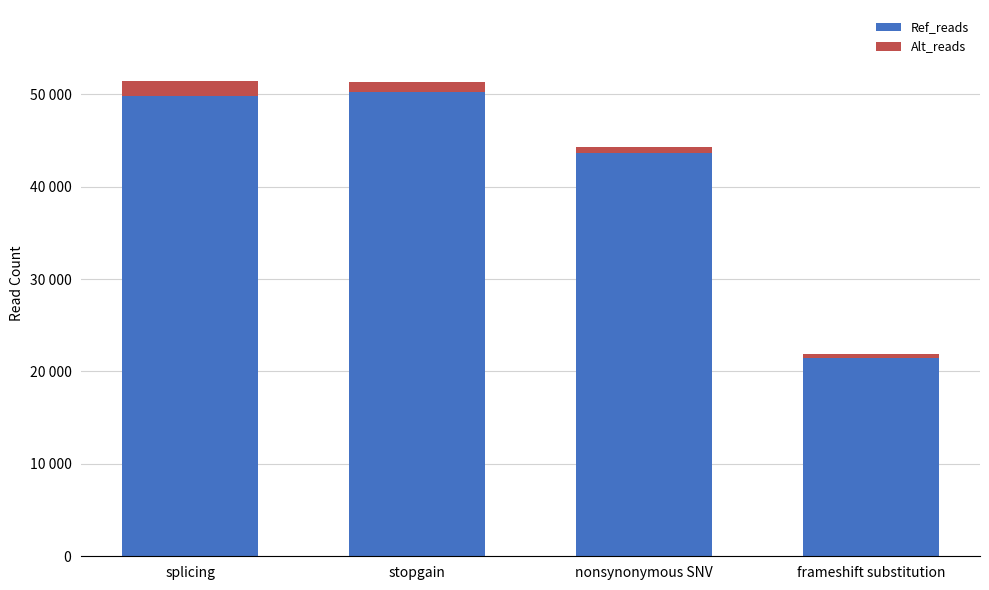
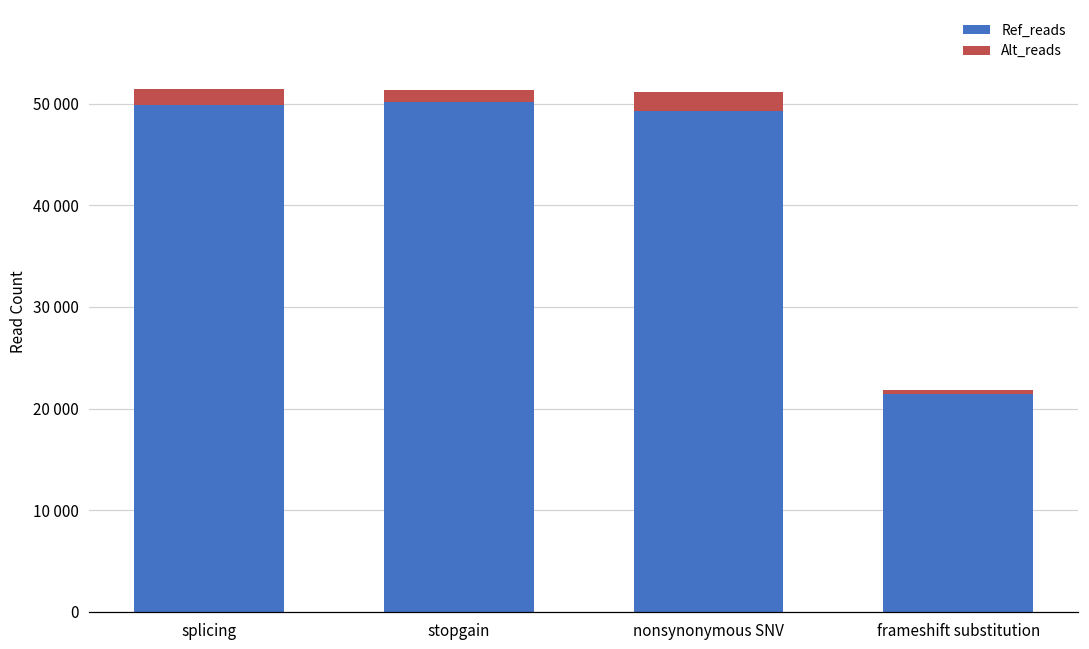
  {
    "Ref_reads": {
      "splicing": 50000,
      "stopgain": 50000,
-     "nonsynonymous SNV": 44000,
+     "nonsynonymous SNV": 49000,
      "frameshift substitution": 21000
    },
    "Alt_reads": {
      "splicing": 2000,
      "stopgain": 1000,
-     "nonsynonymous SNV": 1000,
+     "nonsynonymous SNV": 2000,
      "frameshift substitution": 0
    }
  }
